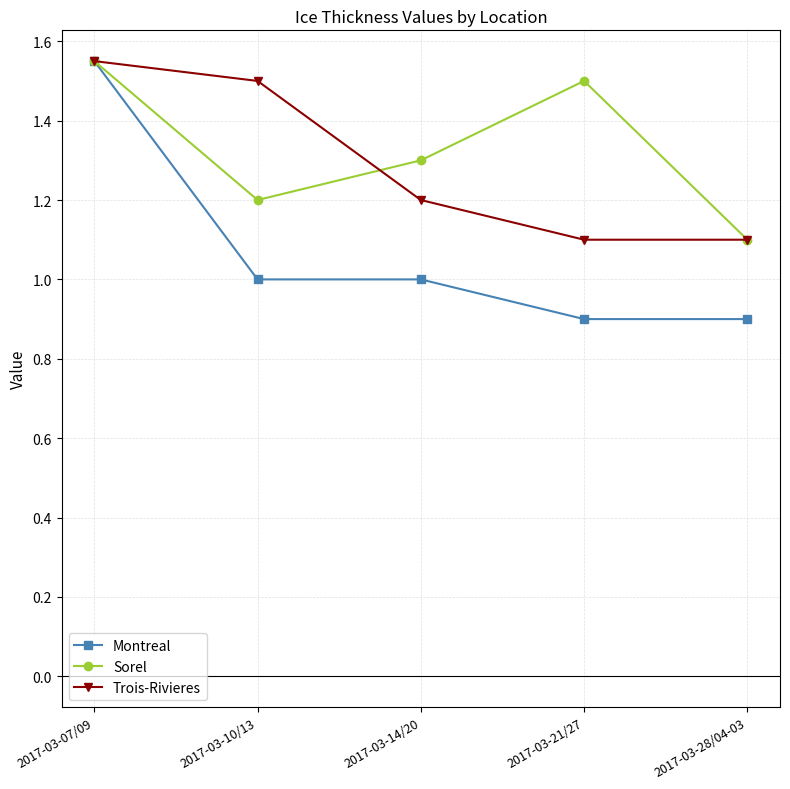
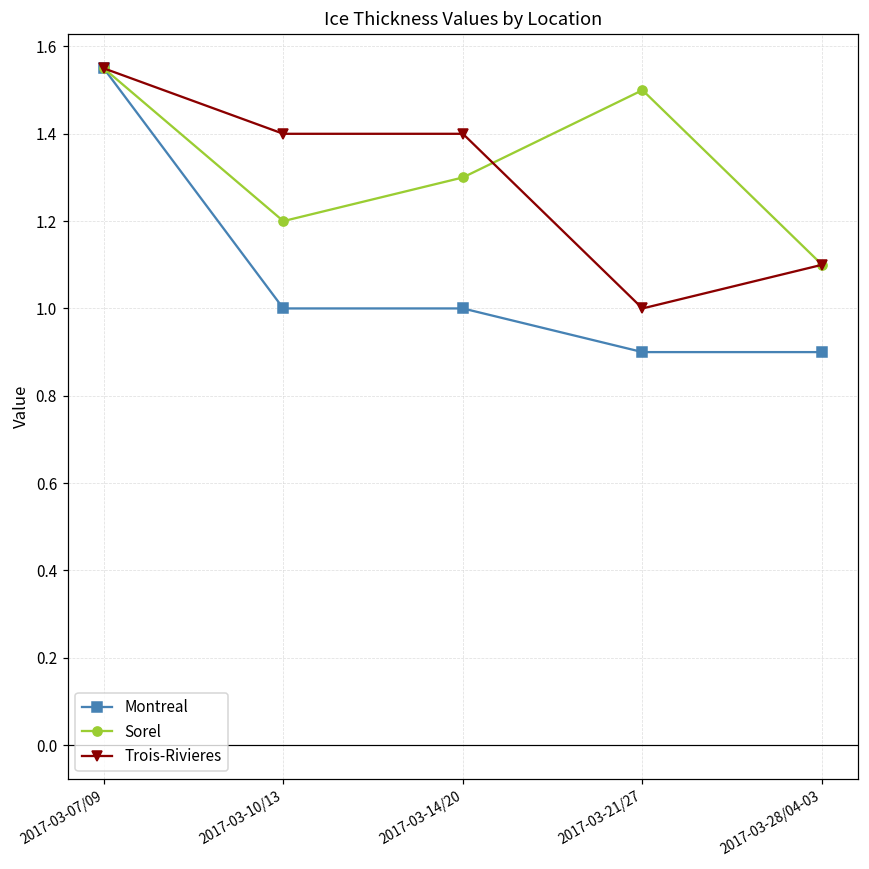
  {
    "Montreal": {
      "2017-03-10/13": 1.0,
      "2017-03-14/20": 1.0,
      "2017-03-21/27": 0.9,
      "2017-03-28/04-03": 0.9
    },
    "Sorel": {
      "2017-03-10/13": 1.2,
      "2017-03-14/20": 1.3,
      "2017-03-21/27": 1.5
    },
    "Trois-Rivieres": {
-     "2017-03-10/13": 1.5,
-     "2017-03-14/20": 1.2,
-     "2017-03-21/27": 1.1
+     "2017-03-10/13": 1.4,
+     "2017-03-14/20": 1.4,
+     "2017-03-21/27": 1.0
    }
  }
